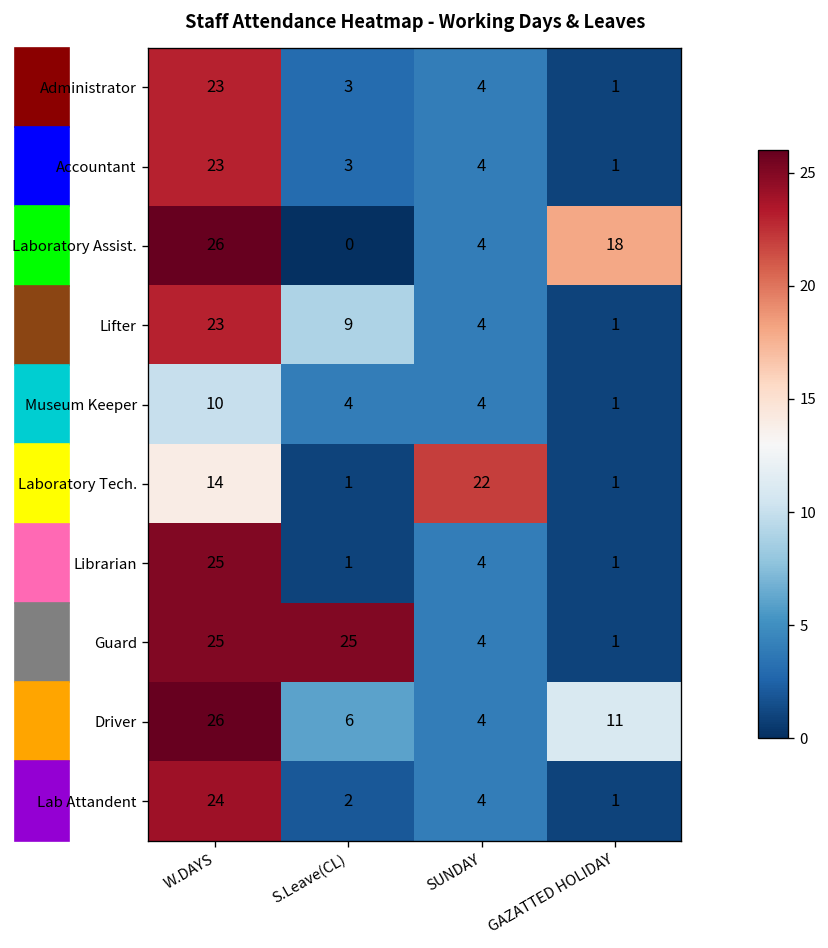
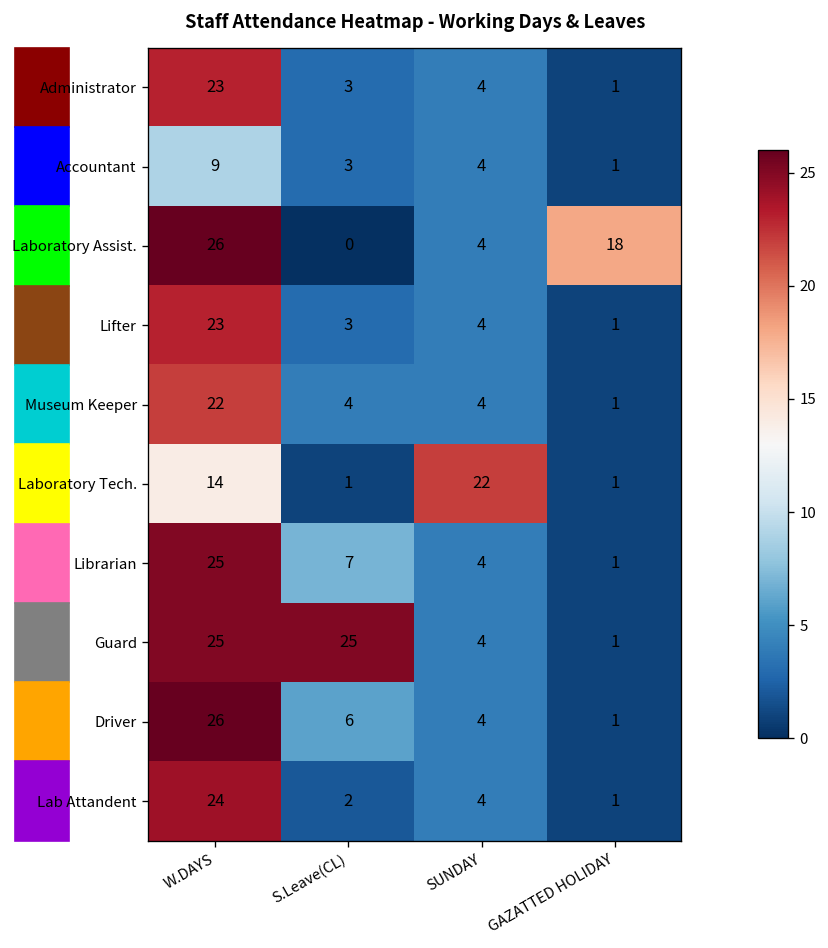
  {
    "Administrator": {
      "W.DAYS": 23,
      "S.Leave(CL)": 3,
      "SUNDAY": 4,
      "GAZATTED HOLIDAY": 1
    },
    "Accountant": {
-     "W.DAYS": 23,
+     "W.DAYS": 9,
      "S.Leave(CL)": 3,
      "SUNDAY": 4,
      "GAZATTED HOLIDAY": 1
    },
    "Laboratory Assist.": {
      "W.DAYS": 26,
      "S.Leave(CL)": 0,
      "SUNDAY": 4,
      "GAZATTED HOLIDAY": 18
    },
    "Lifter": {
      "W.DAYS": 23,
-     "S.Leave(CL)": 9,
+     "S.Leave(CL)": 3,
      "SUNDAY": 4,
      "GAZATTED HOLIDAY": 1
    },
    "Museum Keeper": {
-     "W.DAYS": 10,
+     "W.DAYS": 22,
      "S.Leave(CL)": 4,
      "SUNDAY": 4,
      "GAZATTED HOLIDAY": 1
    },
    "Laboratory Tech.": {
      "W.DAYS": 14,
      "S.Leave(CL)": 1,
      "SUNDAY": 22,
      "GAZATTED HOLIDAY": 1
    },
    "Librarian": {
      "W.DAYS": 25,
-     "S.Leave(CL)": 1,
+     "S.Leave(CL)": 7,
      "SUNDAY": 4,
      "GAZATTED HOLIDAY": 1
    },
    "Guard": {
      "W.DAYS": 25,
      "S.Leave(CL)": 25,
      "SUNDAY": 4,
      "GAZATTED HOLIDAY": 1
    },
    "Driver": {
      "W.DAYS": 26,
      "S.Leave(CL)": 6,
      "SUNDAY": 4,
-     "GAZATTED HOLIDAY": 11
+     "GAZATTED HOLIDAY": 1
    },
    "Lab Attandent": {
      "W.DAYS": 24,
      "S.Leave(CL)": 2,
      "SUNDAY": 4,
      "GAZATTED HOLIDAY": 1
    }
  }
